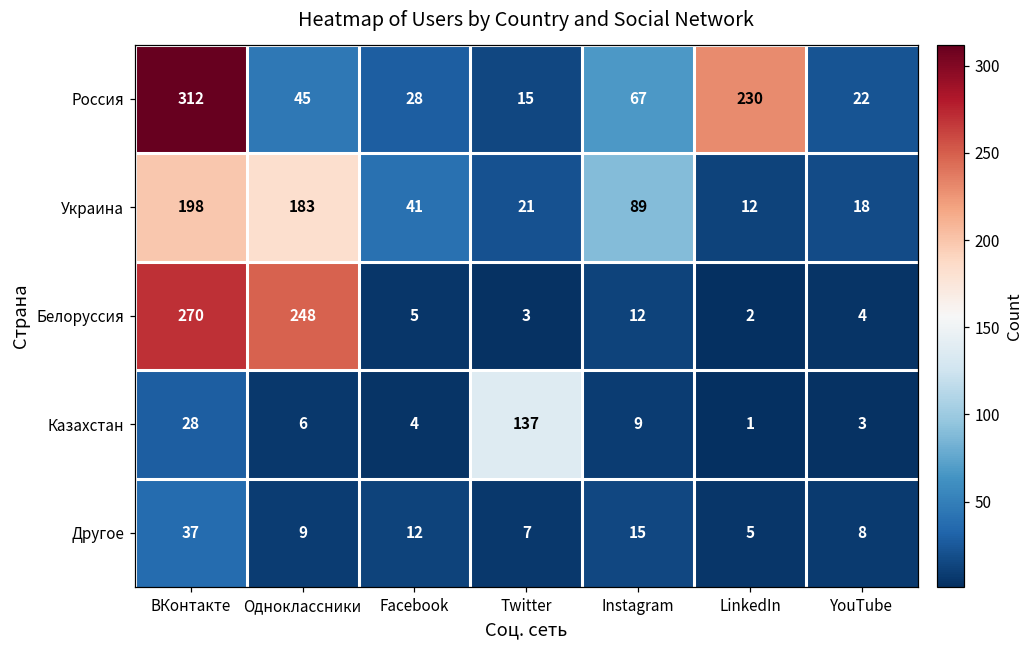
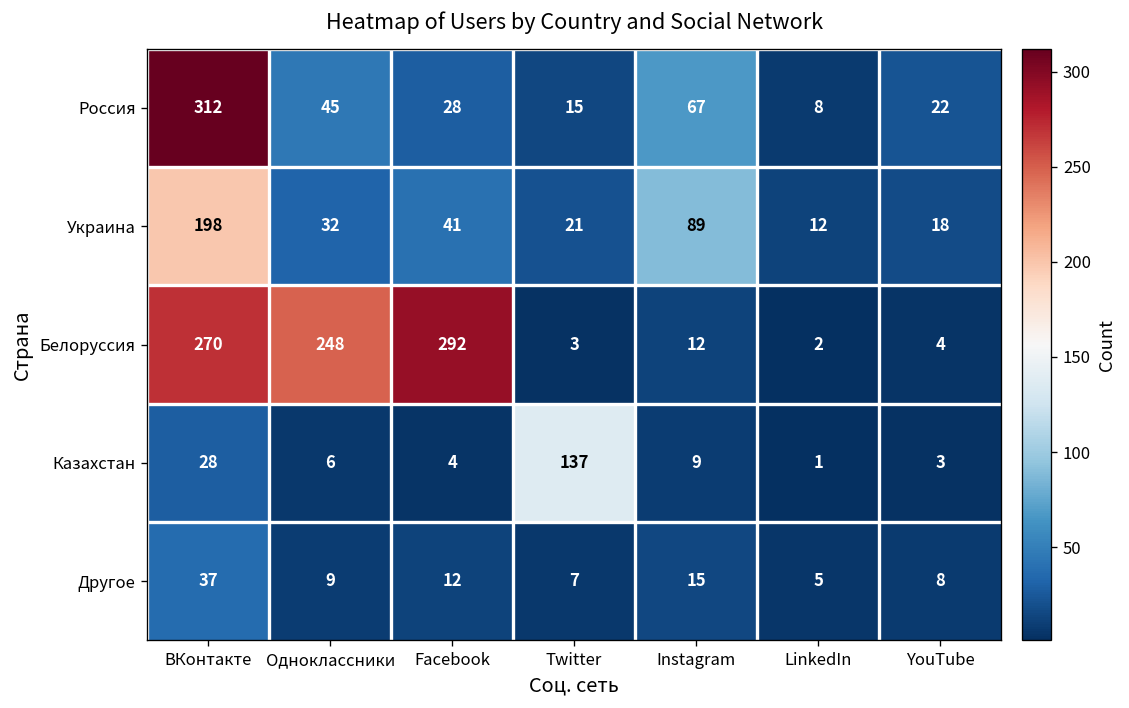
  {
    "Россия": {
      "ВКонтакте": 312,
      "Одноклассники": 45,
      "Facebook": 28,
      "Twitter": 15,
      "Instagram": 67,
-     "LinkedIn": 230,
+     "LinkedIn": 8,
      "YouTube": 22
    },
    "Украина": {
      "ВКонтакте": 198,
-     "Одноклассники": 183,
+     "Одноклассники": 32,
      "Facebook": 41,
      "Twitter": 21,
      "Instagram": 89,
      "LinkedIn": 12,
      "YouTube": 18
    },
    "Белоруссия": {
      "ВКонтакте": 270,
      "Одноклассники": 248,
-     "Facebook": 5,
+     "Facebook": 292,
      "Twitter": 3,
      "Instagram": 12,
      "LinkedIn": 2,
      "YouTube": 4
    },
    "Казахстан": {
      "ВКонтакте": 28,
      "Одноклассники": 6,
      "Facebook": 4,
      "Twitter": 137,
      "Instagram": 9,
      "LinkedIn": 1,
      "YouTube": 3
    },
    "Другое": {
      "ВКонтакте": 37,
      "Одноклассники": 9,
      "Facebook": 12,
      "Twitter": 7,
      "Instagram": 15,
      "LinkedIn": 5,
      "YouTube": 8
    }
  }
